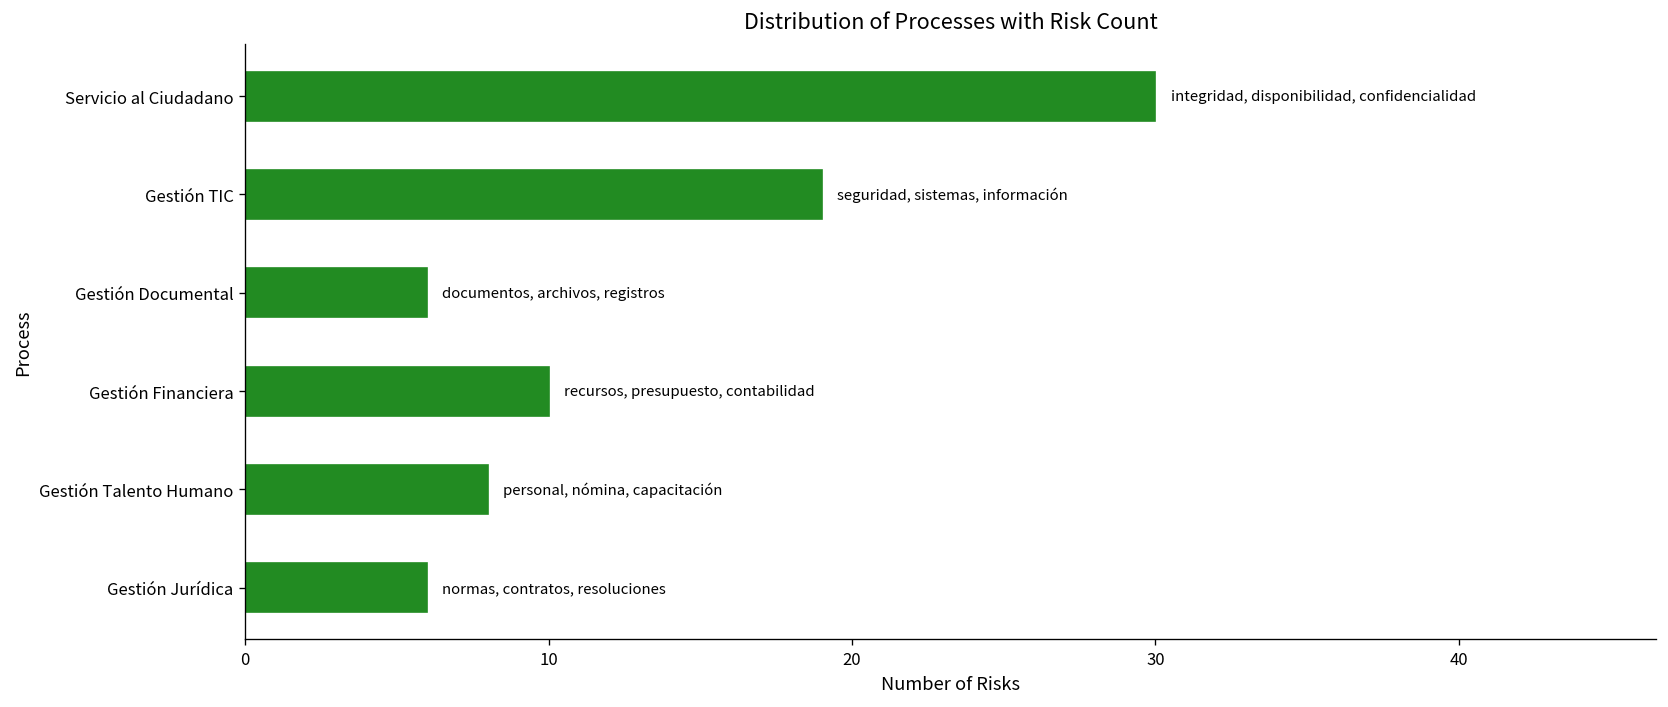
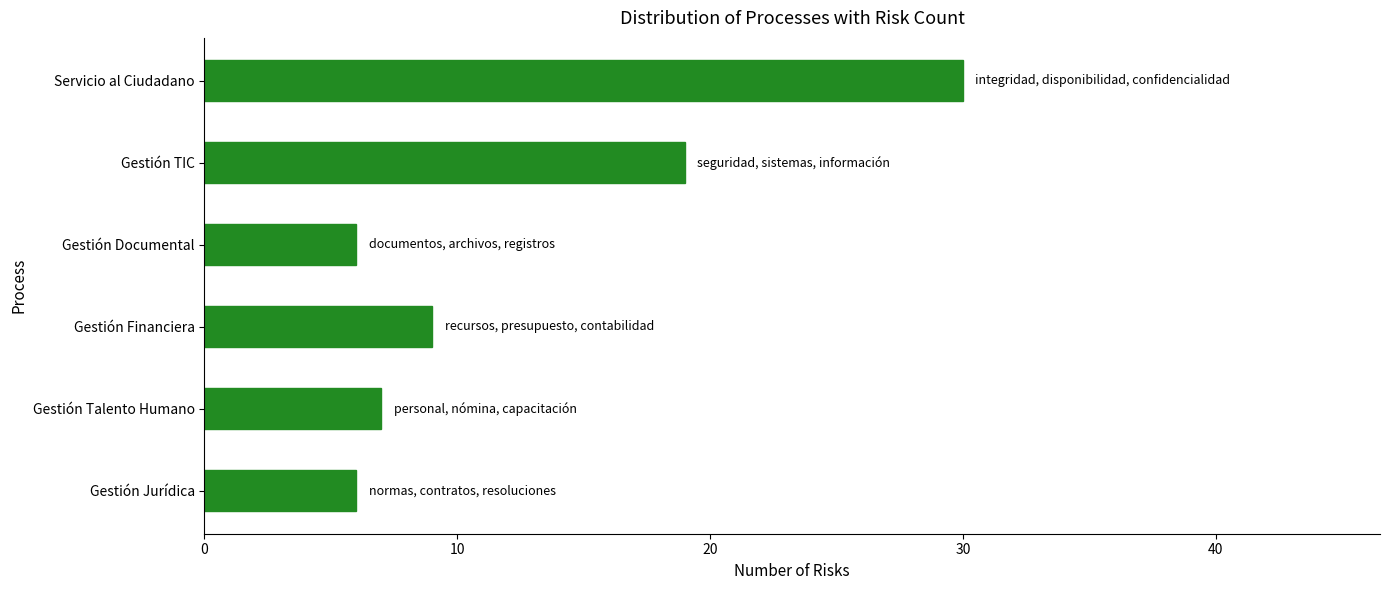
  {
    "Servicio al Ciudadano": 30,
    "Gestión TIC": 19,
    "Gestión Documental": 6,
-   "Gestión Financiera": 10,
-   "Gestión Talento Humano": 8,
+   "Gestión Financiera": 9,
+   "Gestión Talento Humano": 7,
    "Gestión Jurídica": 6
  }
